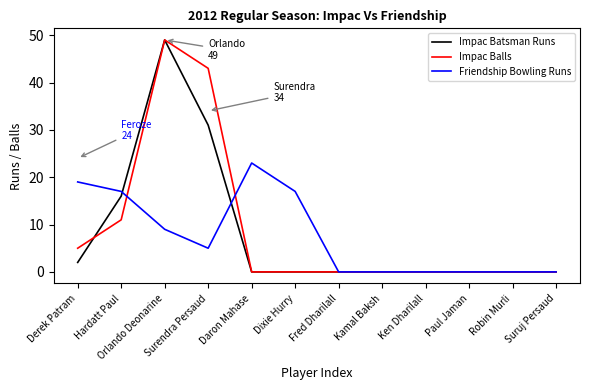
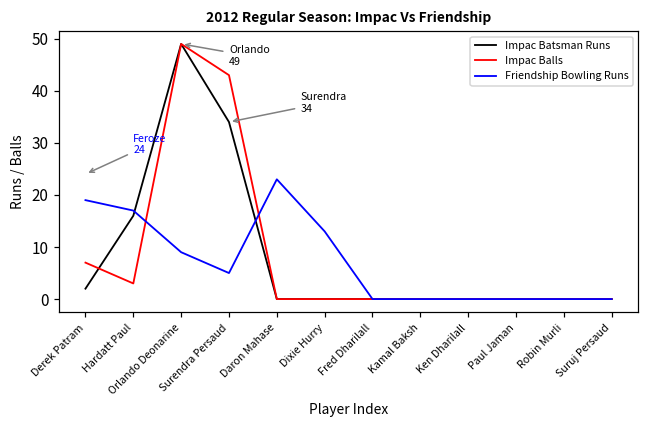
  {
    "Impac Batsman Runs": {
      "Derek Patram": 2,
      "Hardatt Paul": 16,
-     "Surendra Persaud": 31
+     "Surendra Persaud": 34
    },
    "Impac Balls": {
-     "Derek Patram": 5,
-     "Hardatt Paul": 11
+     "Derek Patram": 7,
+     "Hardatt Paul": 3
    },
    "Friendship Bowling Runs": {
      "Derek Patram": 19,
      "Hardatt Paul": 17,
      "Orlando Deonarine": 9,
      "Surendra Persaud": 5,
      "Daron Mahase": 23,
-     "Dixie Hurry": 17
+     "Dixie Hurry": 13
    }
  }
